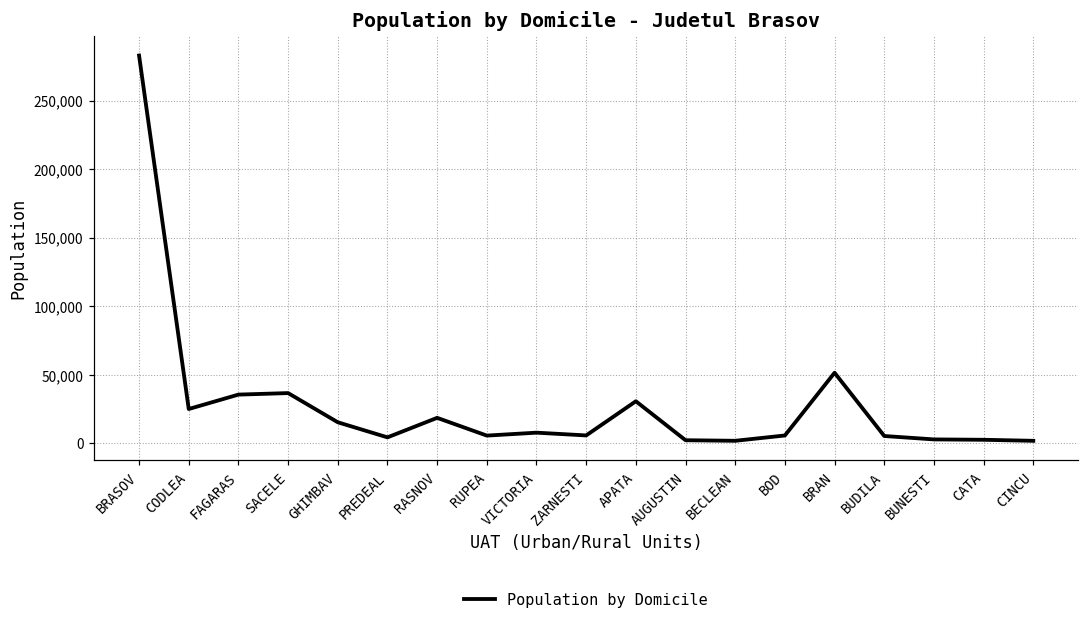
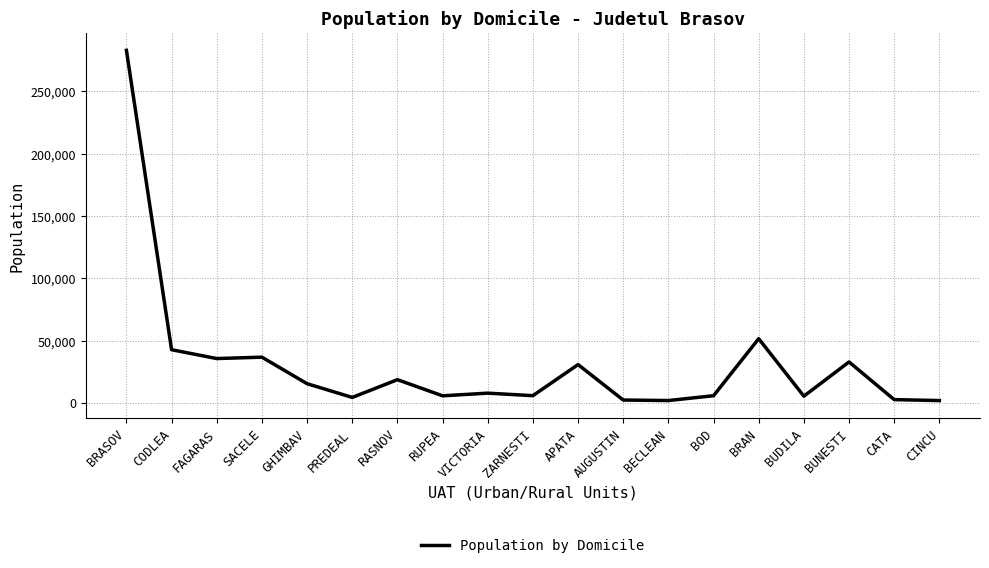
  {
    "BRASOV": "283,000",
-   "CODLEA": "25,000",
+   "CODLEA": "43,000",
    "FAGARAS": "36,000",
    "SACELE": "37,000",
    "GHIMBAV": "15,000",
    "PREDEAL": "4,000",
    "RASNOV": "19,000",
    "RUPEA": "6,000",
    "VICTORIA": "8,000",
    "ZARNESTI": "6,000",
    "APATA": "31,000",
    "AUGUSTIN": "2,000",
    "BECLEAN": "2,000",
    "BOD": "6,000",
    "BRAN": "52,000",
    "BUDILA": "5,000",
-   "BUNESTI": "3,000",
+   "BUNESTI": "33,000",
    "CATA": "3,000",
    "CINCU": "2,000"
  }
